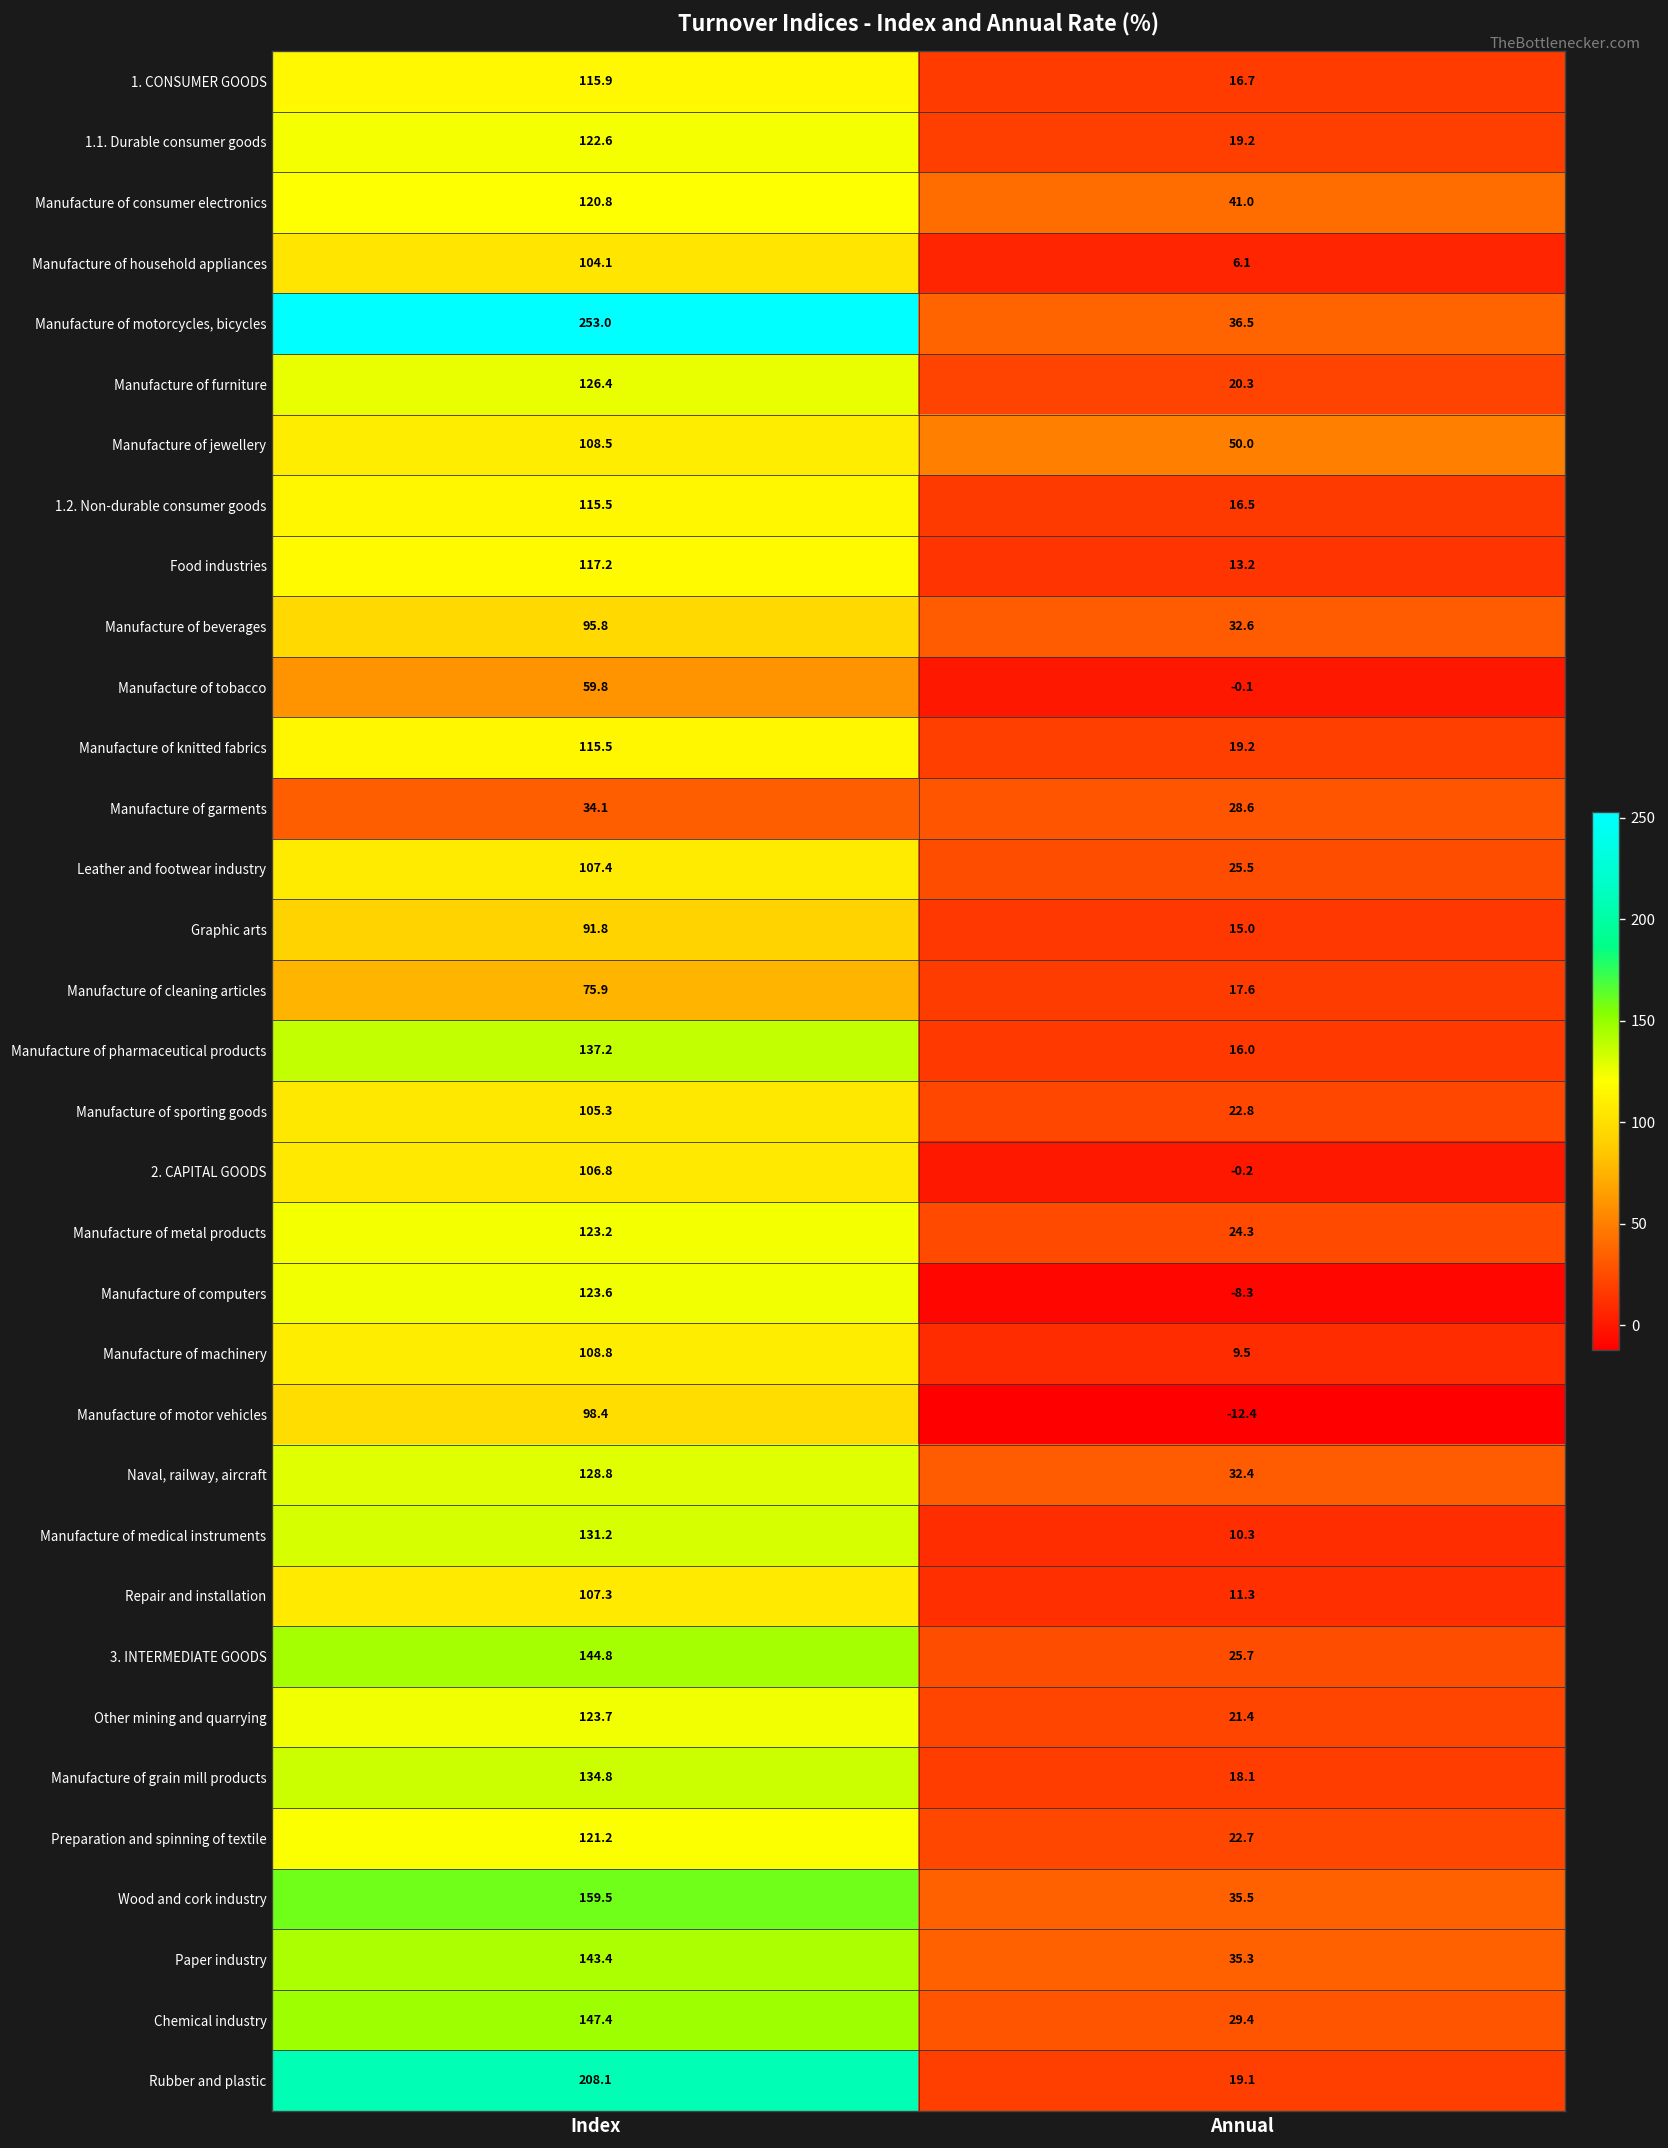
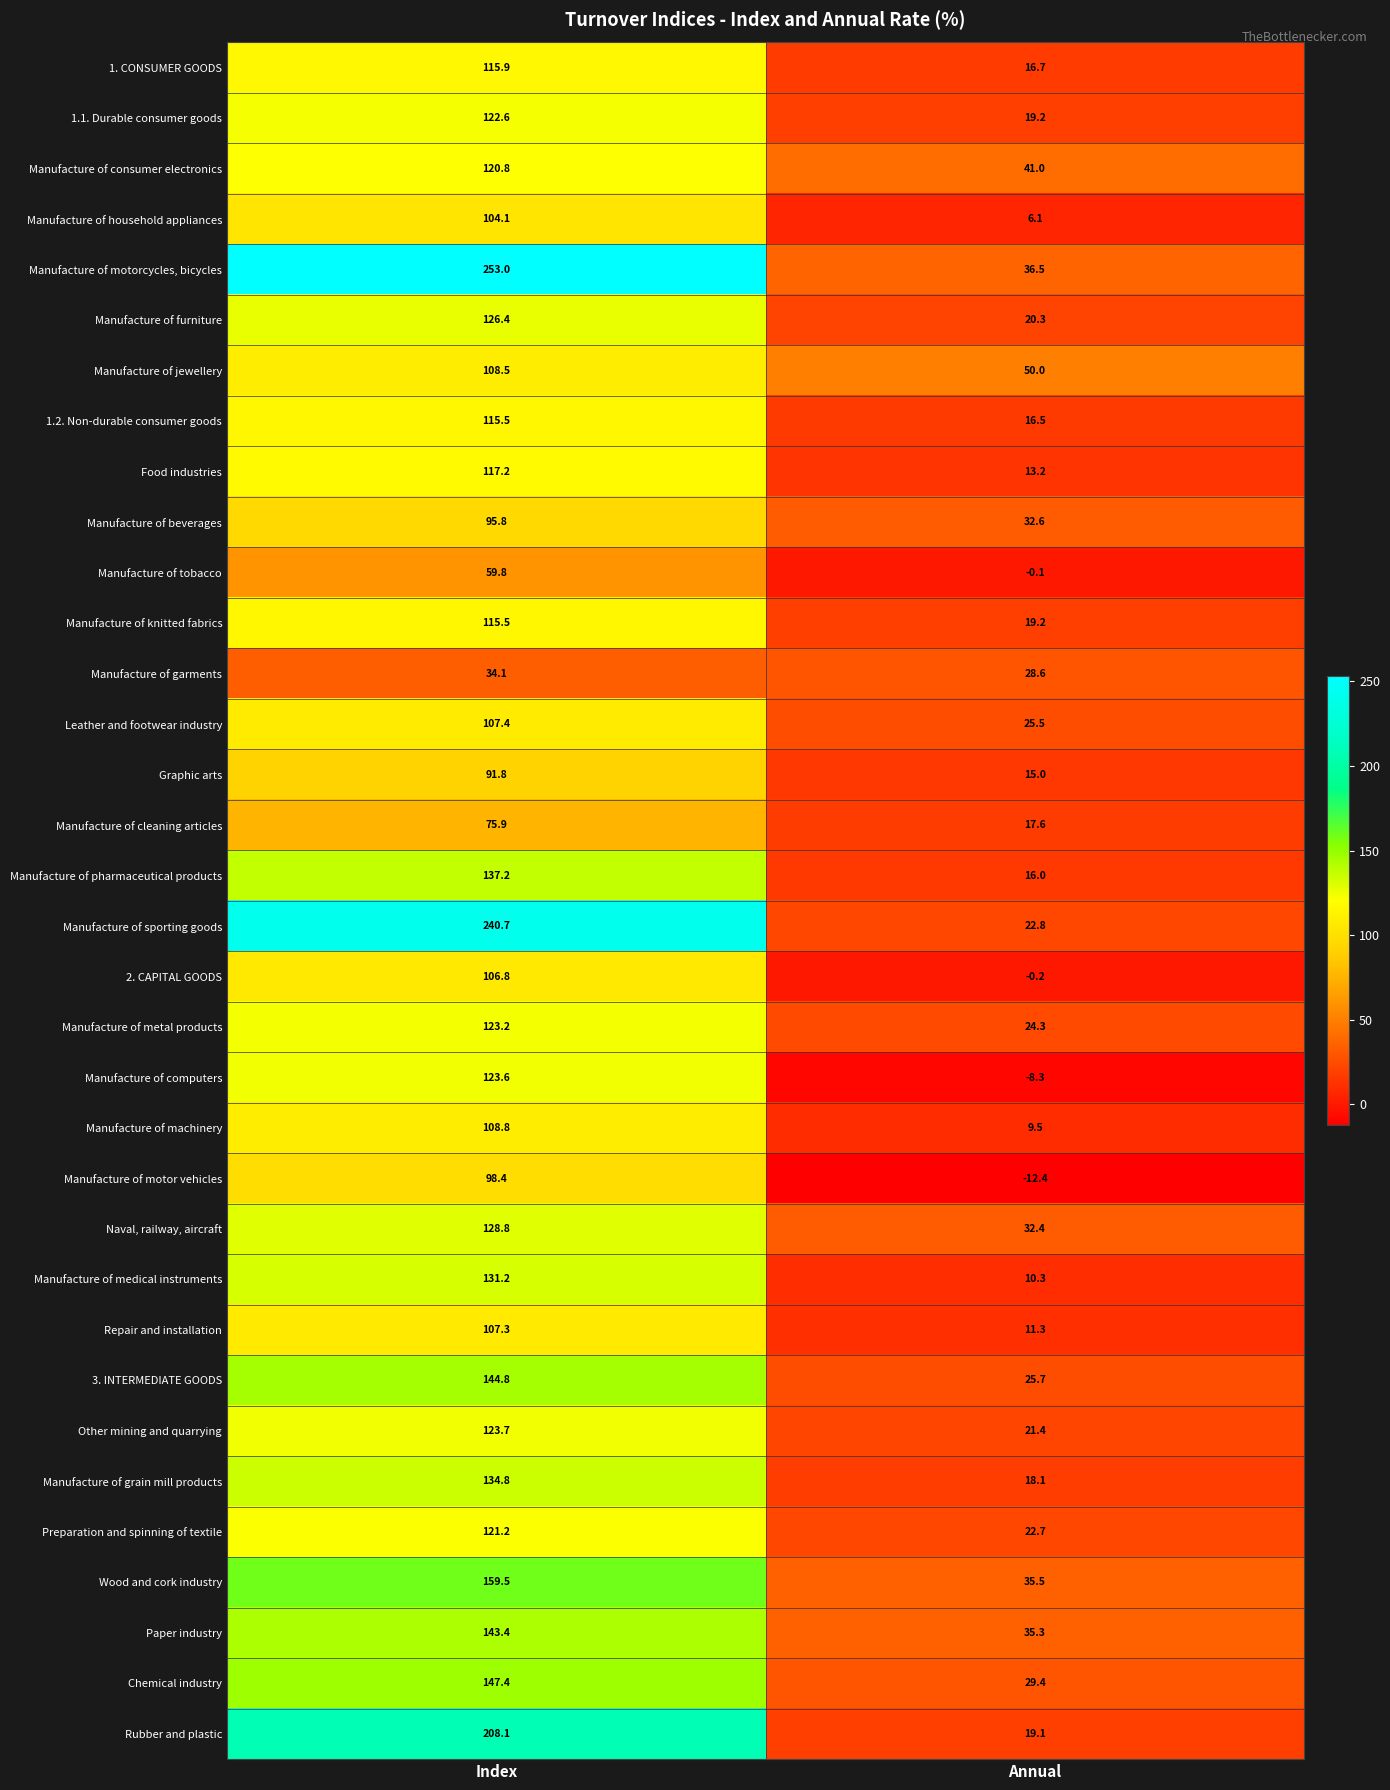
  {
    "1. CONSUMER GOODS": {
      "Index": 115.9,
      "Annual": 16.7
    },
    "1.1. Durable consumer goods": {
      "Index": 122.6,
      "Annual": 19.2
    },
    "Manufacture of consumer electronics": {
      "Index": 120.8,
      "Annual": 41.0
    },
    "Manufacture of household appliances": {
      "Index": 104.1,
      "Annual": 6.1
    },
    "Manufacture of motorcycles, bicycles": {
      "Index": 253.0,
      "Annual": 36.5
    },
    "Manufacture of furniture": {
      "Index": 126.4,
      "Annual": 20.3
    },
    "Manufacture of jewellery": {
      "Index": 108.5,
      "Annual": 50.0
    },
    "1.2. Non-durable consumer goods": {
      "Index": 115.5,
      "Annual": 16.5
    },
    "Food industries": {
      "Index": 117.2,
      "Annual": 13.2
    },
    "Manufacture of beverages": {
      "Index": 95.8,
      "Annual": 32.6
    },
    "Manufacture of tobacco": {
      "Index": 59.8,
      "Annual": -0.1
    },
    "Manufacture of knitted fabrics": {
      "Index": 115.5,
      "Annual": 19.2
    },
    "Manufacture of garments": {
      "Index": 34.1,
      "Annual": 28.6
    },
    "Leather and footwear industry": {
      "Index": 107.4,
      "Annual": 25.5
    },
    "Graphic arts": {
      "Index": 91.8,
      "Annual": 15.0
    },
    "Manufacture of cleaning articles": {
      "Index": 75.9,
      "Annual": 17.6
    },
    "Manufacture of pharmaceutical products": {
      "Index": 137.2,
      "Annual": 16.0
    },
    "Manufacture of sporting goods": {
-     "Index": 105.3,
+     "Index": 240.7,
      "Annual": 22.8
    },
    "2. CAPITAL GOODS": {
      "Index": 106.8,
      "Annual": -0.2
    },
    "Manufacture of metal products": {
      "Index": 123.2,
      "Annual": 24.3
    },
    "Manufacture of computers": {
      "Index": 123.6,
      "Annual": -8.3
    },
    "Manufacture of machinery": {
      "Index": 108.8,
      "Annual": 9.5
    },
    "Manufacture of motor vehicles": {
      "Index": 98.4,
      "Annual": -12.4
    },
    "Naval, railway, aircraft": {
      "Index": 128.8,
      "Annual": 32.4
    },
    "Manufacture of medical instruments": {
      "Index": 131.2,
      "Annual": 10.3
    },
    "Repair and installation": {
      "Index": 107.3,
      "Annual": 11.3
    },
    "3. INTERMEDIATE GOODS": {
      "Index": 144.8,
      "Annual": 25.7
    },
    "Other mining and quarrying": {
      "Index": 123.7,
      "Annual": 21.4
    },
    "Manufacture of grain mill products": {
      "Index": 134.8,
      "Annual": 18.1
    },
    "Preparation and spinning of textile": {
      "Index": 121.2,
      "Annual": 22.7
    },
    "Wood and cork industry": {
      "Index": 159.5,
      "Annual": 35.5
    },
    "Paper industry": {
      "Index": 143.4,
      "Annual": 35.3
    },
    "Chemical industry": {
      "Index": 147.4,
      "Annual": 29.4
    },
    "Rubber and plastic": {
      "Index": 208.1,
      "Annual": 19.1
    }
  }
